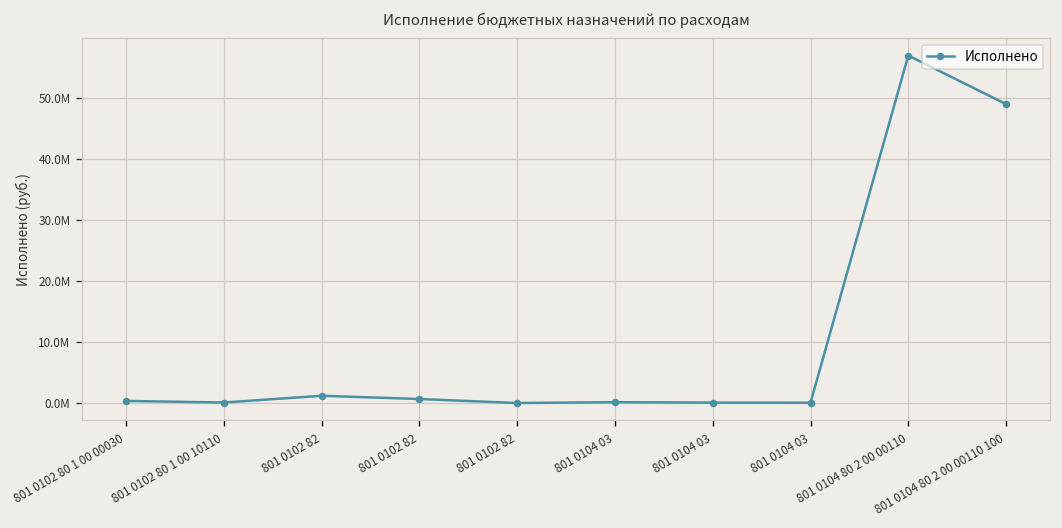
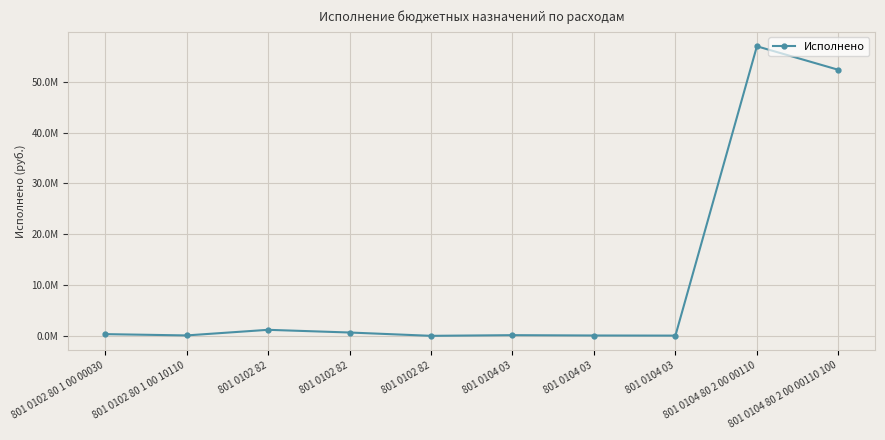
  {
    "801 0102 80 1 00 00030": 0,
    "801 0102 80 1 00 10110": 0,
    "801 0104 80 2 00 00110": 57000000,
-   "801 0104 80 2 00 00110 100": 49000000
+   "801 0104 80 2 00 00110 100": 52000000
  }
